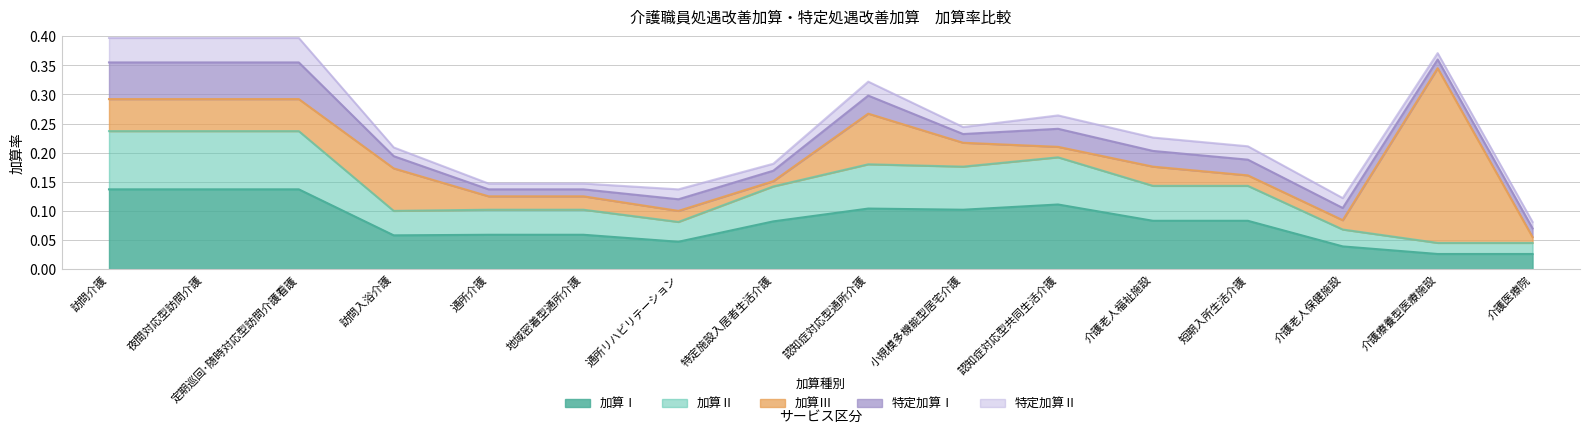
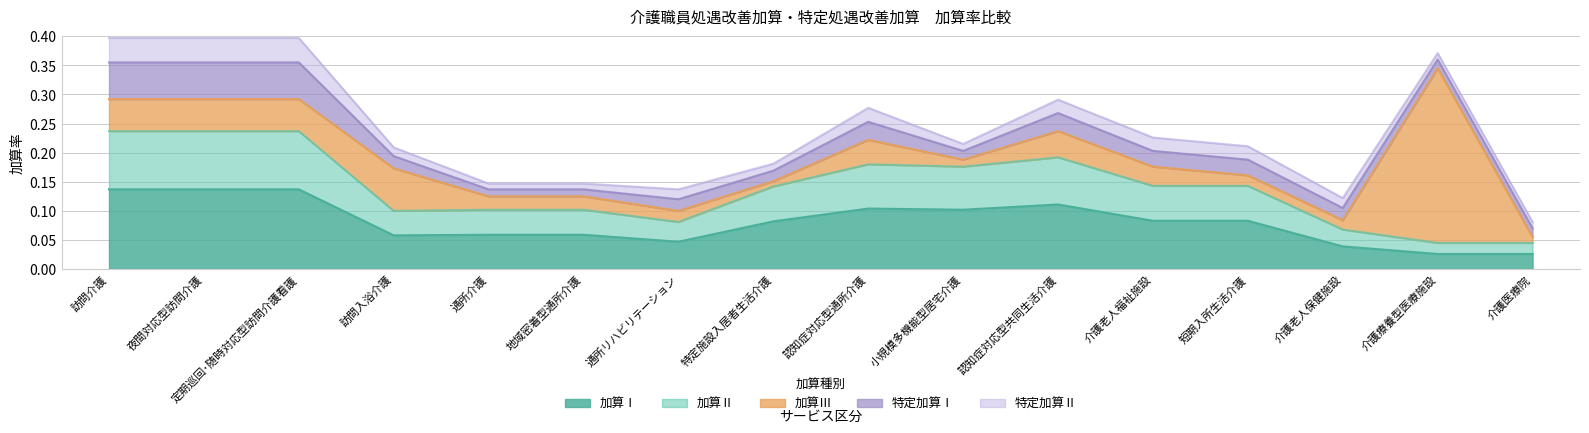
  {
    "加算Ⅲ": {
      "訪問介護": 0.06,
      "夜間対応型訪問介護": 0.06,
      "定期巡回･随時対応型訪問介護看護": 0.06,
      "訪問入浴介護": 0.07,
      "通所介護": 0.02,
      "地域密着型通所介護": 0.02,
      "通所リハビリテーション": 0.02,
      "特定施設入居者生活介護": 0.01,
-     "認知症対応型通所介護": 0.09,
-     "小規模多機能型居宅介護": 0.04,
-     "認知症対応型共同生活介護": 0.02,
+     "認知症対応型通所介護": 0.04,
+     "小規模多機能型居宅介護": 0.01,
+     "認知症対応型共同生活介護": 0.04,
      "介護老人福祉施設": 0.03,
      "短期入所生活介護": 0.02,
      "介護老人保健施設": 0.02,
      "介護療養型医療施設": 0.30,
      "介護医療院": 0.01
    }
  }
